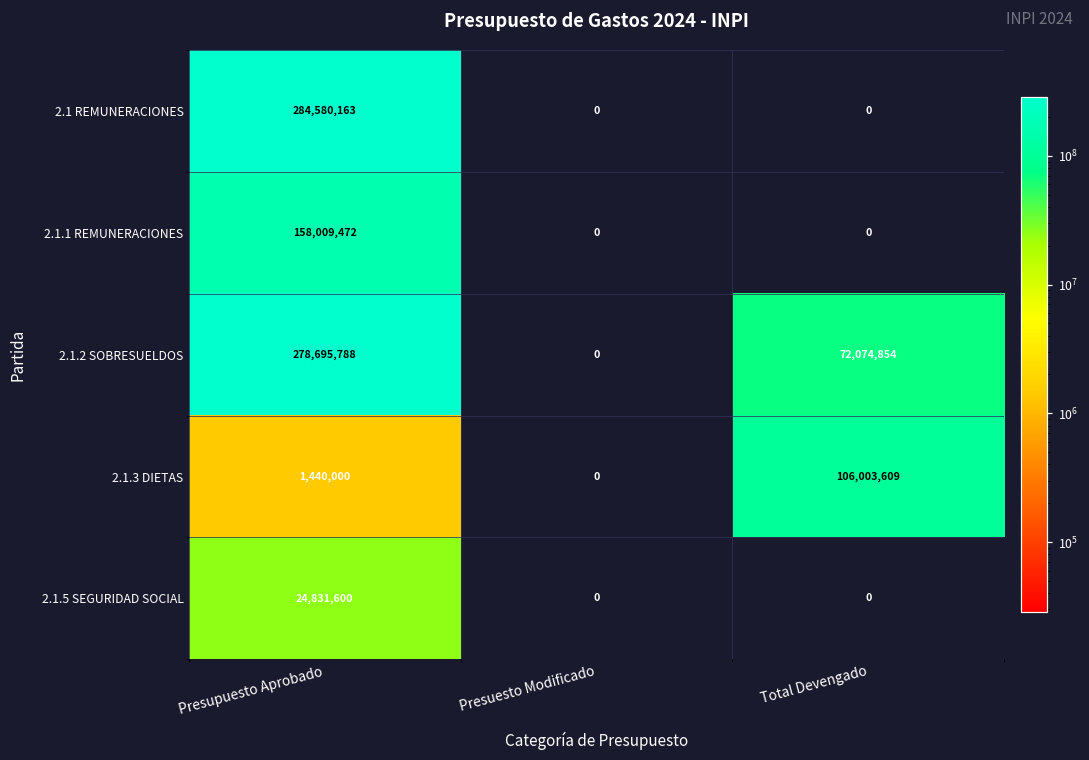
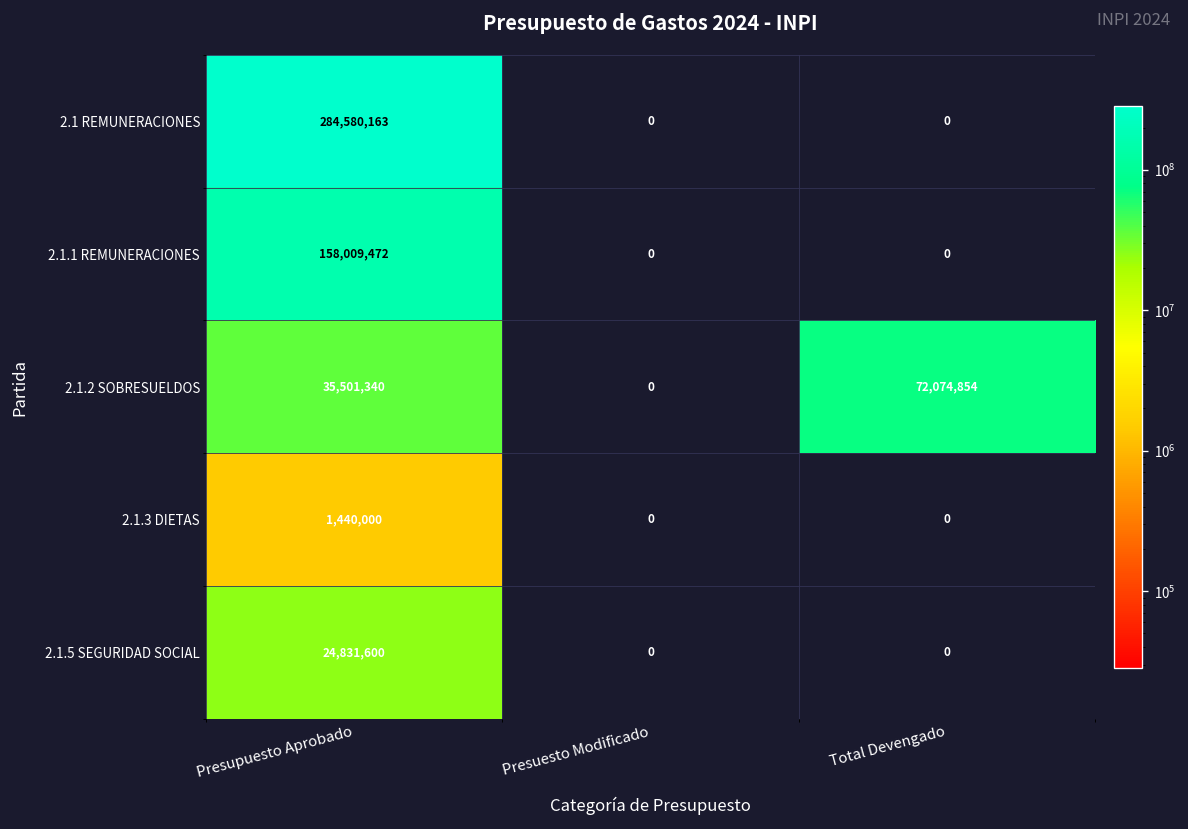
  {
    "2.1 REMUNERACIONES": {
      "Presupuesto Aprobado": "284,580,163",
      "Presuesto Modificado": "0",
      "Total Devengado": "0"
    },
    "2.1.1 REMUNERACIONES": {
      "Presupuesto Aprobado": "158,009,472",
      "Presuesto Modificado": "0",
      "Total Devengado": "0"
    },
    "2.1.2 SOBRESUELDOS": {
-     "Presupuesto Aprobado": "278,695,788",
+     "Presupuesto Aprobado": "35,501,340",
      "Presuesto Modificado": "0",
      "Total Devengado": "72,074,854"
    },
    "2.1.3 DIETAS": {
      "Presupuesto Aprobado": "1,440,000",
      "Presuesto Modificado": "0",
-     "Total Devengado": "106,003,609"
+     "Total Devengado": "0"
    },
    "2.1.5 SEGURIDAD SOCIAL": {
      "Presupuesto Aprobado": "24,831,600",
      "Presuesto Modificado": "0",
      "Total Devengado": "0"
    }
  }
